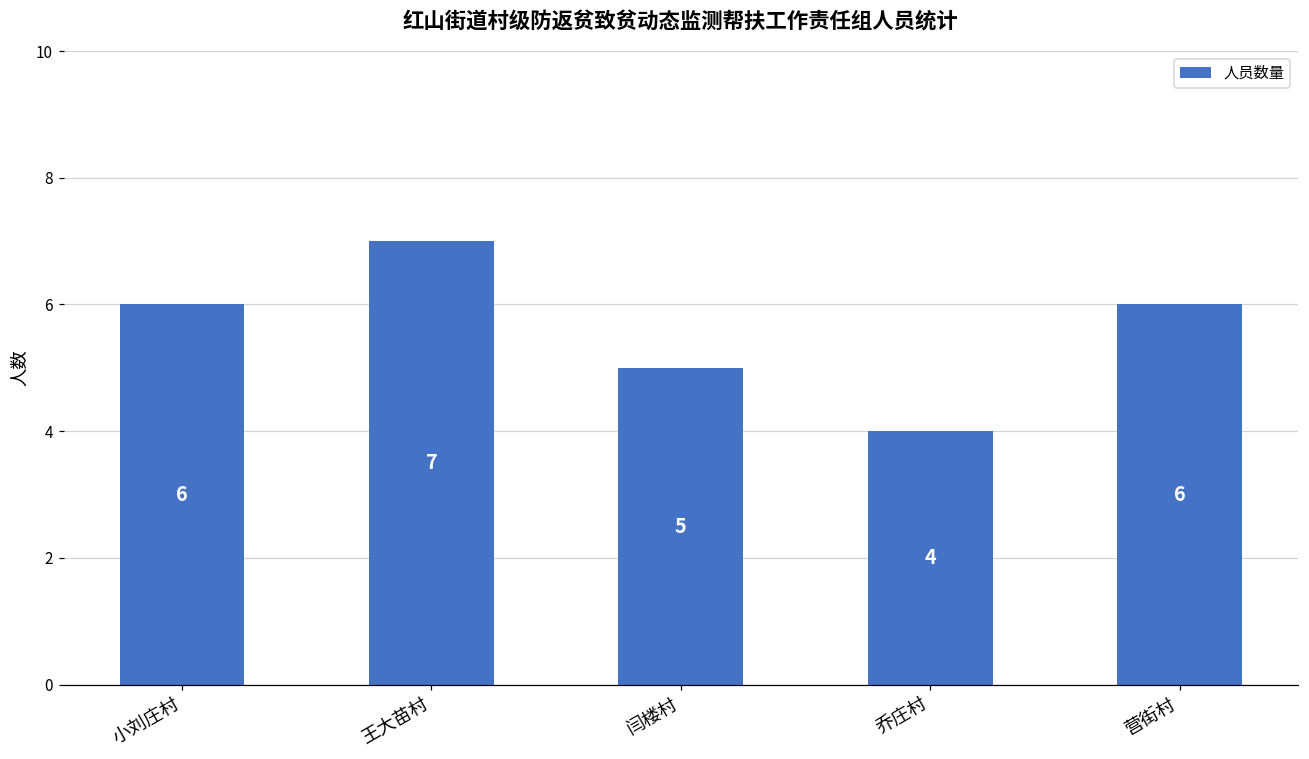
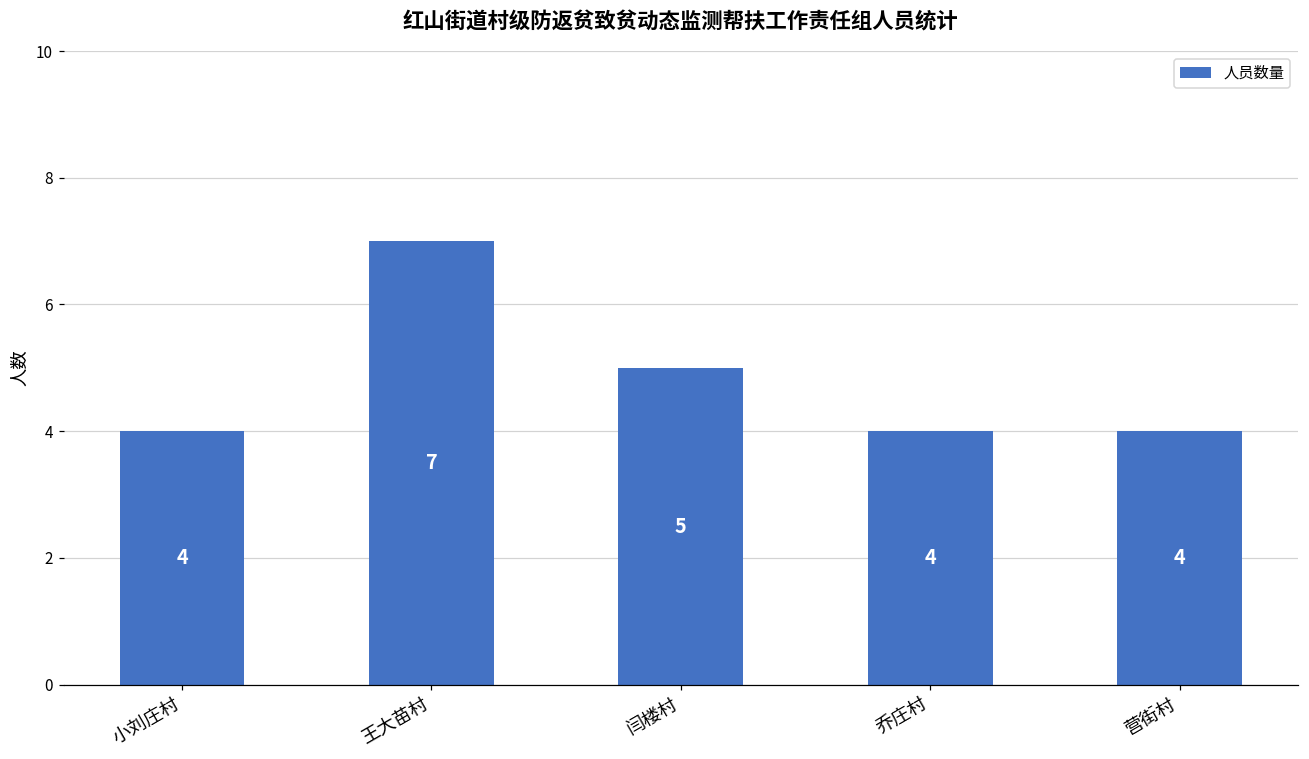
  {
-   "小刘庄村": 6,
+   "小刘庄村": 4,
    "王大苗村": 7,
    "闫楼村": 5,
    "乔庄村": 4,
-   "营街村": 6
+   "营街村": 4
  }
